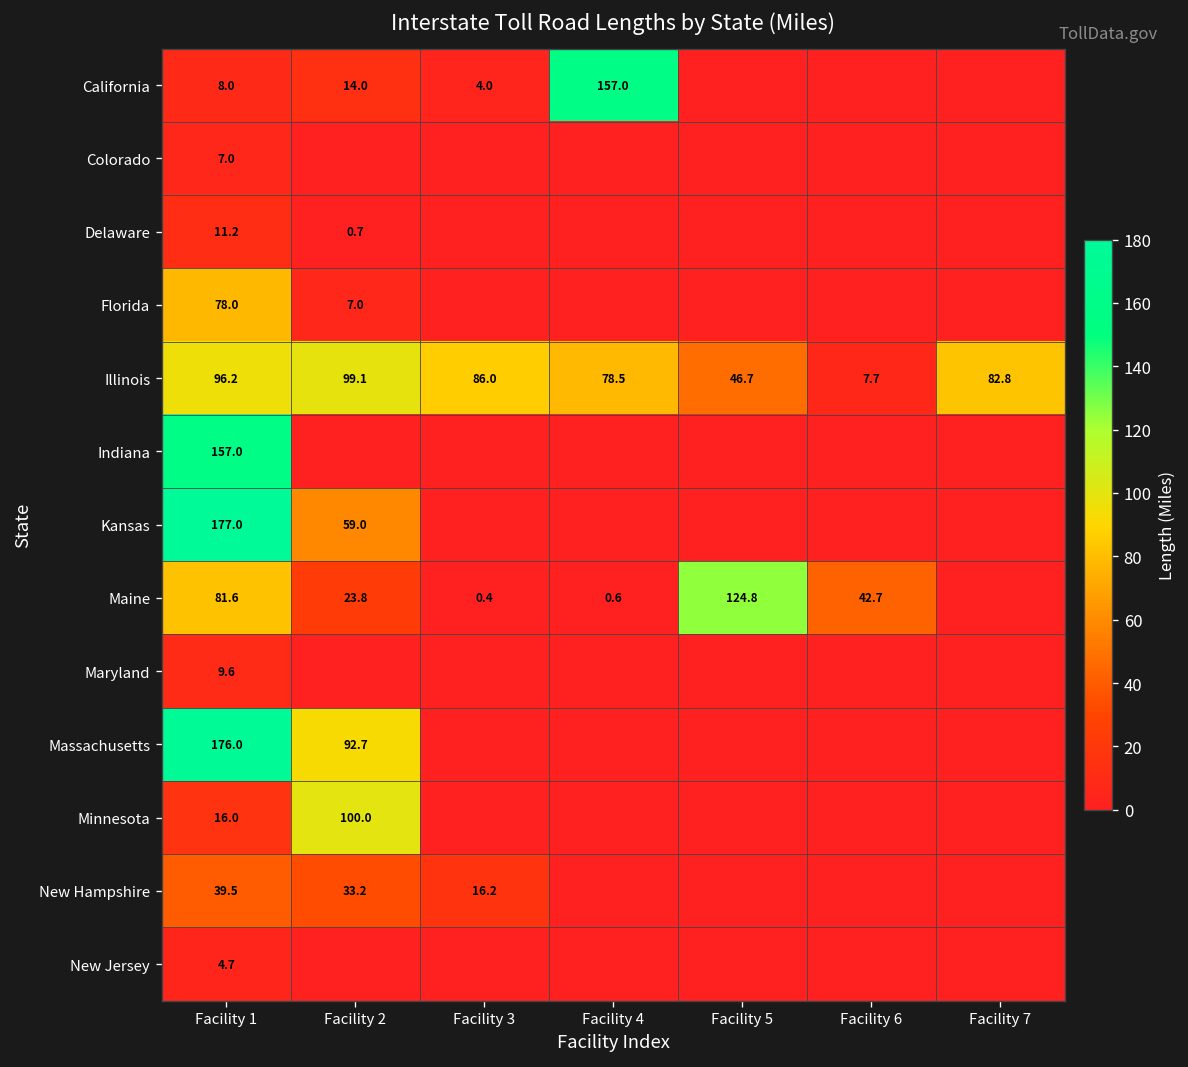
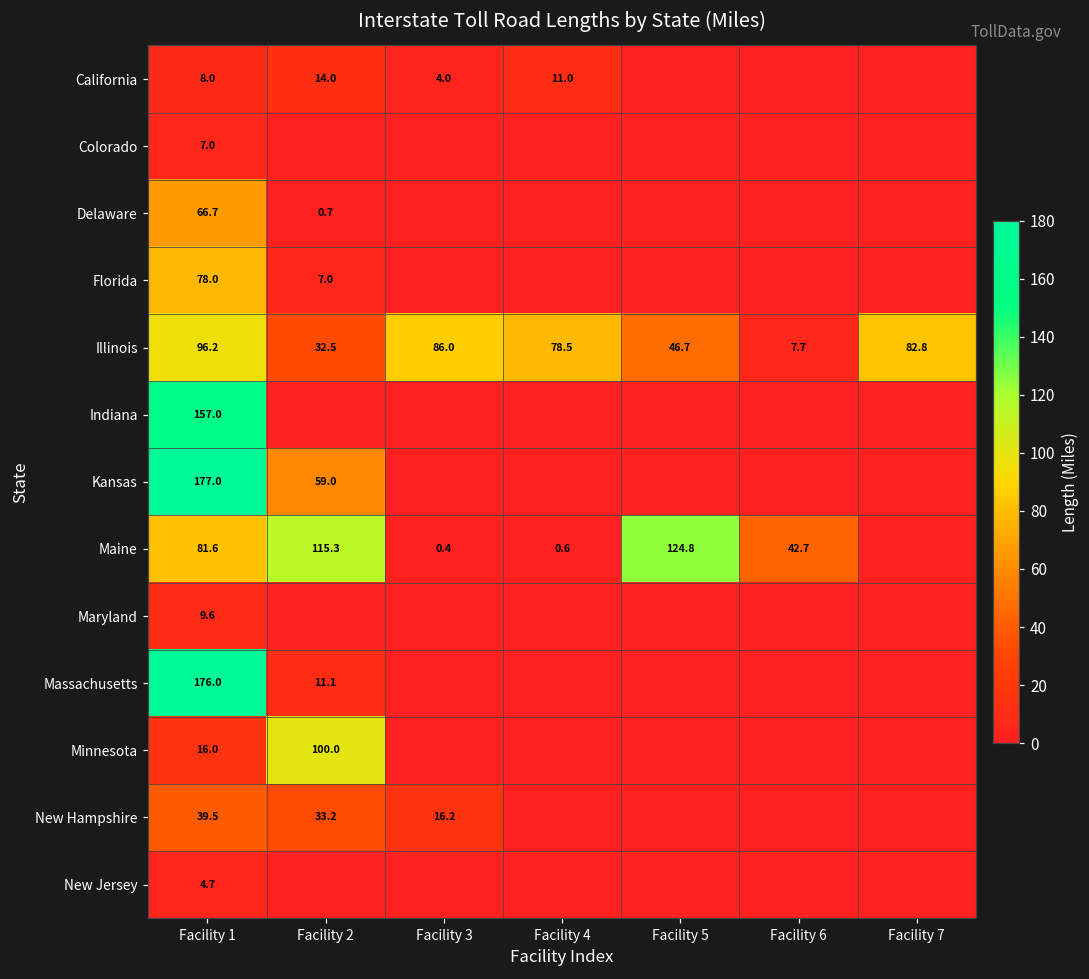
  {
    "California": {
      "Facility 1": 8.0,
      "Facility 2": 14.0,
      "Facility 3": 4.0,
-     "Facility 4": 157.0
+     "Facility 4": 11.0
    },
    "Colorado": {
      "Facility 1": 7.0
    },
    "Delaware": {
-     "Facility 1": 11.2,
+     "Facility 1": 66.7,
      "Facility 2": 0.7
    },
    "Florida": {
      "Facility 1": 78.0,
      "Facility 2": 7.0
    },
    "Illinois": {
      "Facility 1": 96.2,
-     "Facility 2": 99.1,
+     "Facility 2": 32.5,
      "Facility 3": 86.0,
      "Facility 4": 78.5,
      "Facility 5": 46.7,
      "Facility 6": 7.7,
      "Facility 7": 82.8
    },
    "Indiana": {
      "Facility 1": 157.0
    },
    "Kansas": {
      "Facility 1": 177.0,
      "Facility 2": 59.0
    },
    "Maine": {
      "Facility 1": 81.6,
-     "Facility 2": 23.8,
+     "Facility 2": 115.3,
      "Facility 3": 0.4,
      "Facility 4": 0.6,
      "Facility 5": 124.8,
      "Facility 6": 42.7
    },
    "Maryland": {
      "Facility 1": 9.6
    },
    "Massachusetts": {
      "Facility 1": 176.0,
-     "Facility 2": 92.7
+     "Facility 2": 11.1
    },
    "Minnesota": {
      "Facility 1": 16.0,
      "Facility 2": 100.0
    },
    "New Hampshire": {
      "Facility 1": 39.5,
      "Facility 2": 33.2,
      "Facility 3": 16.2
    },
    "New Jersey": {
      "Facility 1": 4.7
    }
  }
